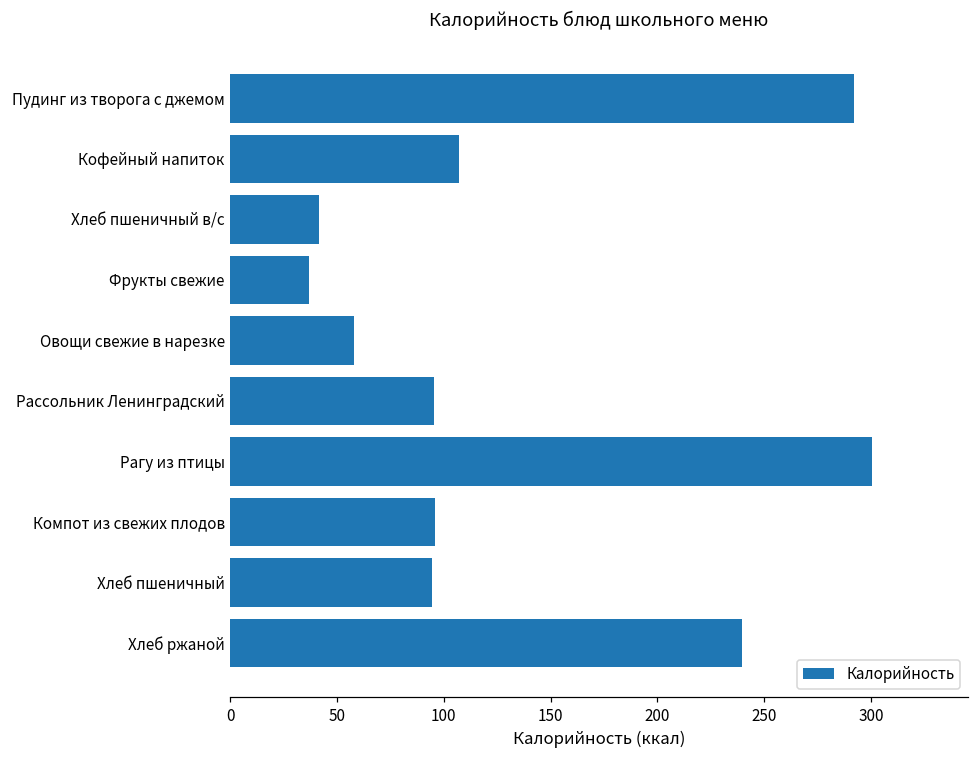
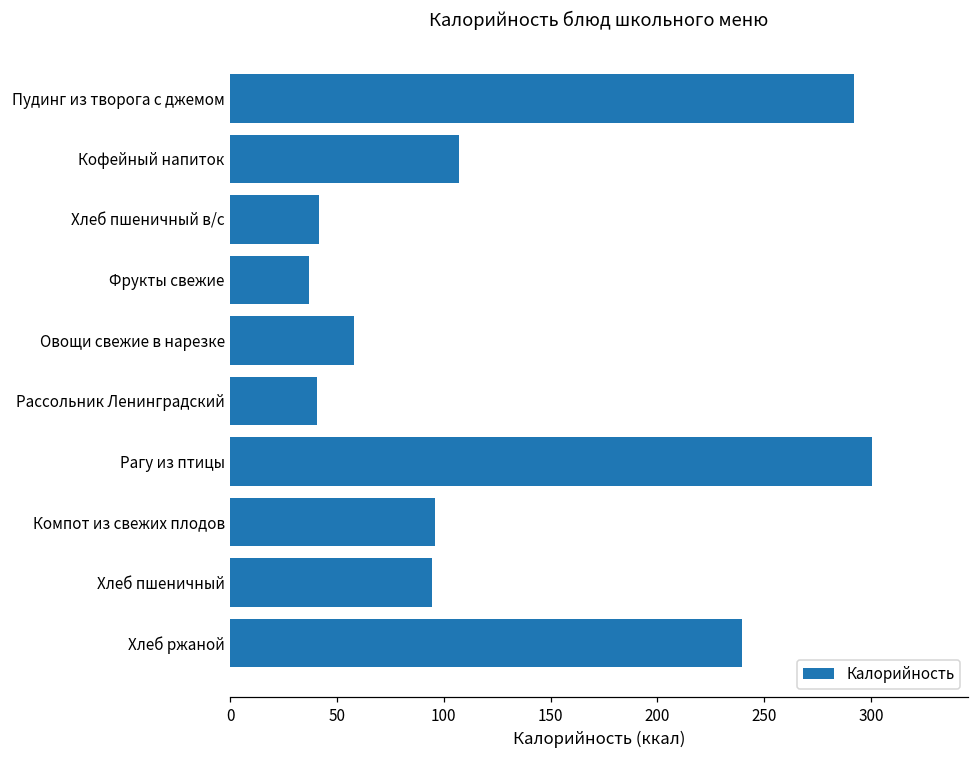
  {
    "Пудинг из творога с джемом": 292,
    "Кофейный напиток": 107,
    "Хлеб пшеничный в/с": 42,
    "Фрукты свежие": 37,
    "Овощи свежие в нарезке": 58,
-   "Рассольник Ленинградский": 96,
+   "Рассольник Ленинградский": 41,
    "Рагу из птицы": 300,
    "Компот из свежих плодов": 96,
    "Хлеб пшеничный": 95,
    "Хлеб ржаной": 239
  }
